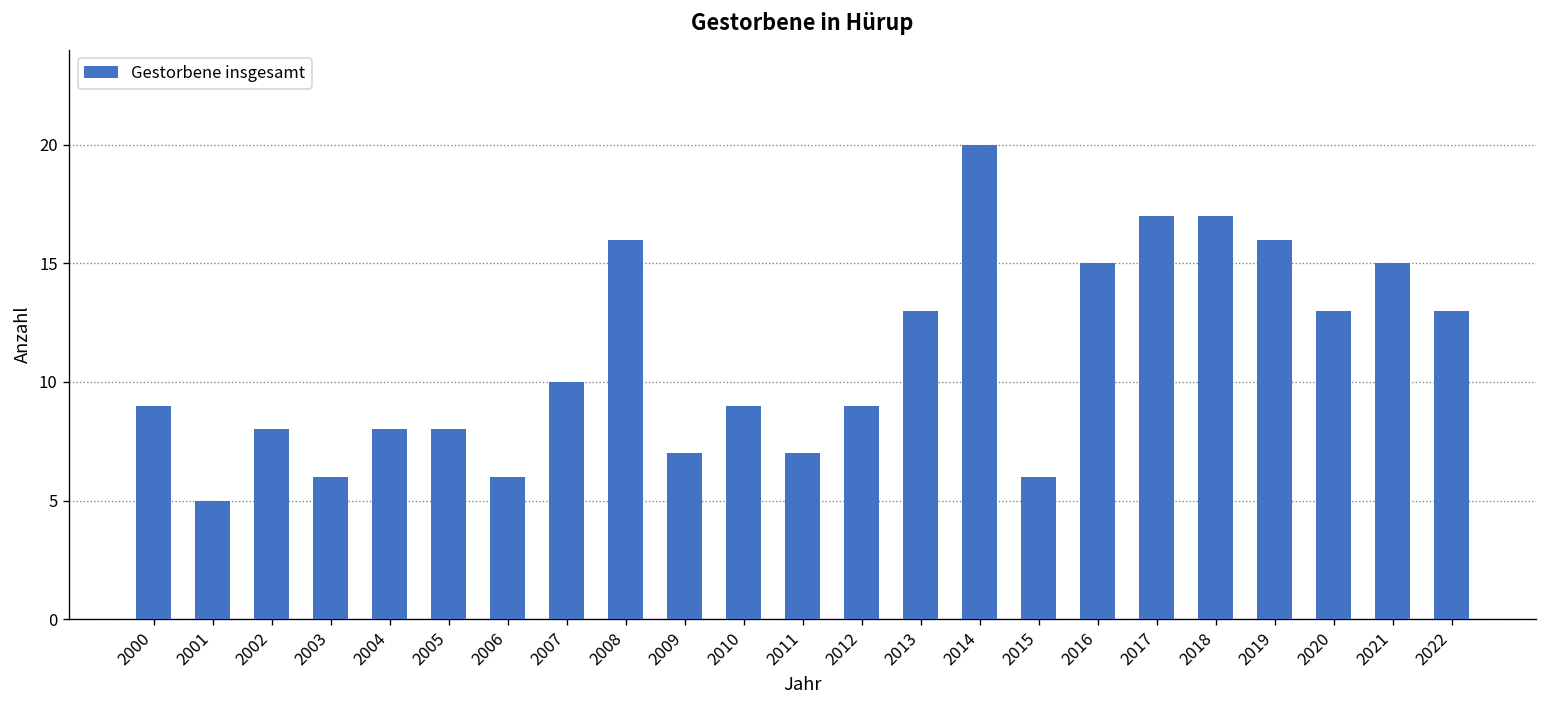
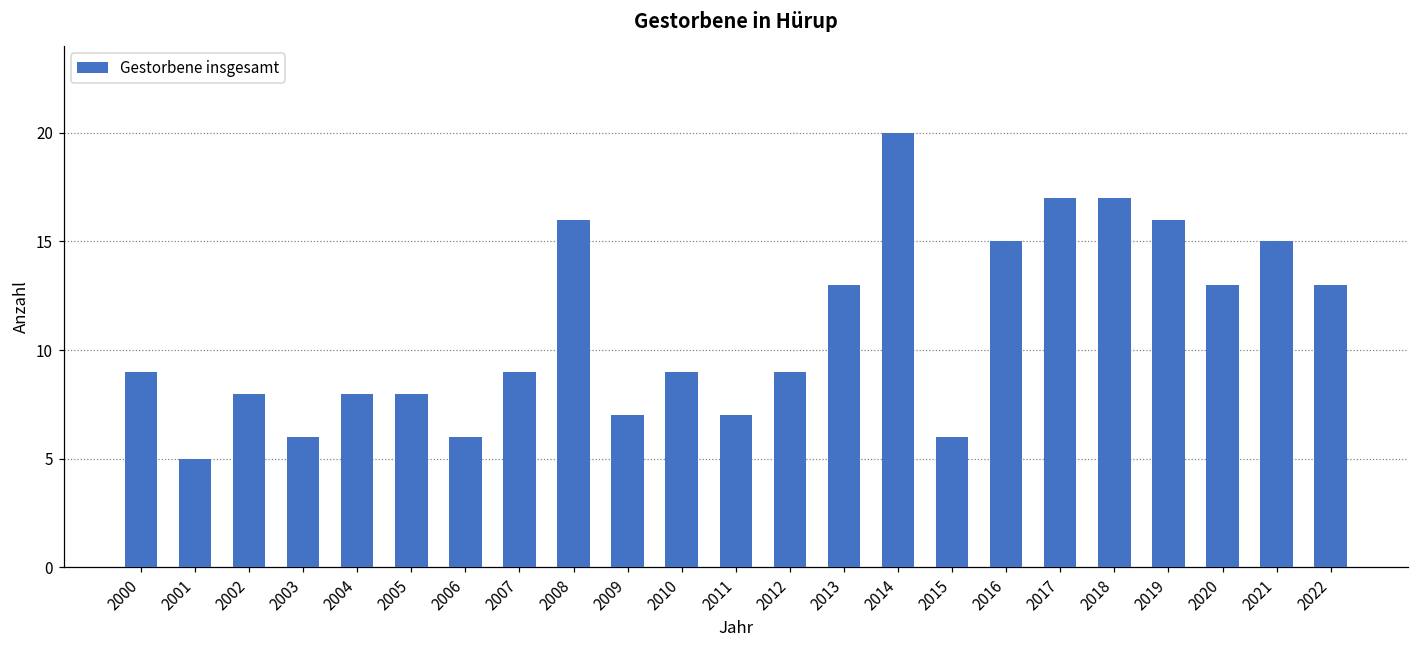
  {
    "2000": 9,
    "2001": 5,
    "2002": 8,
    "2003": 6,
    "2004": 8,
    "2005": 8,
    "2006": 6,
-   "2007": 10,
+   "2007": 9,
    "2008": 16,
    "2009": 7,
    "2010": 9,
    "2011": 7,
    "2012": 9,
    "2013": 13,
    "2014": 20,
    "2015": 6,
    "2016": 15,
    "2017": 17,
    "2018": 17,
    "2019": 16,
    "2020": 13,
    "2021": 15,
    "2022": 13
  }
